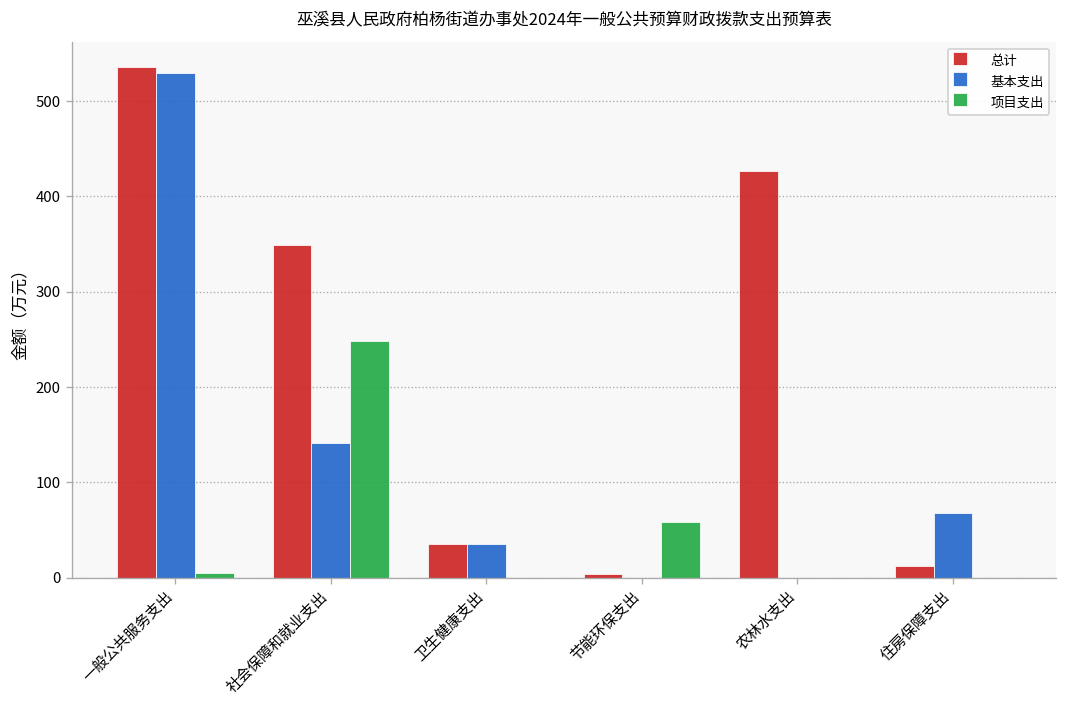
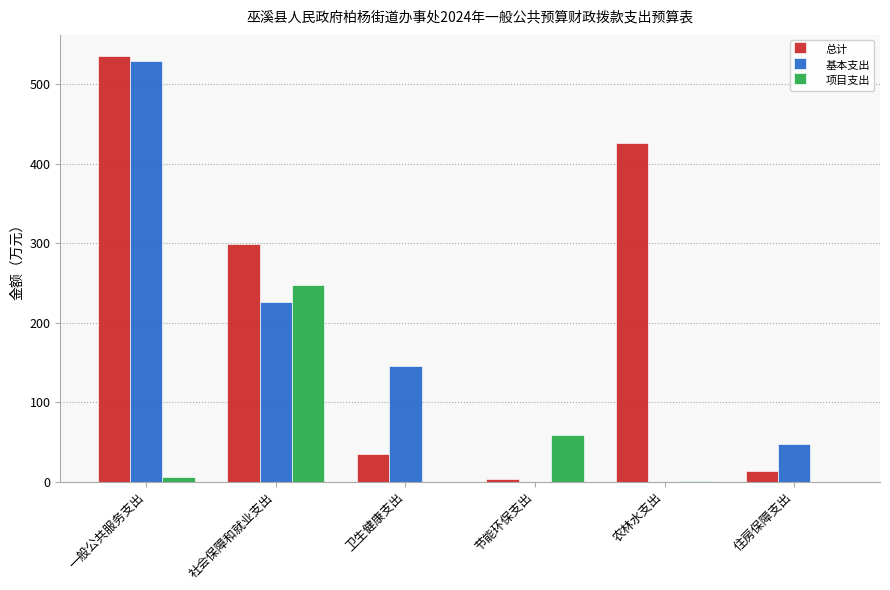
  {
    "总计": {
      "一般公共服务支出": 540,
-     "社会保障和就业支出": 350,
+     "社会保障和就业支出": 300,
      "卫生健康支出": 40,
      "节能环保支出": 0,
      "农林水支出": 430,
      "住房保障支出": 10
    },
    "基本支出": {
      "一般公共服务支出": 530,
-     "社会保障和就业支出": 140,
-     "卫生健康支出": 40,
+     "社会保障和就业支出": 230,
+     "卫生健康支出": 150,
      "节能环保支出": 0,
      "农林水支出": 0,
-     "住房保障支出": 70
+     "住房保障支出": 50
    },
    "项目支出": {
      "一般公共服务支出": 10,
      "社会保障和就业支出": 250,
      "卫生健康支出": 0,
      "节能环保支出": 60,
      "住房保障支出": 0
    }
  }
